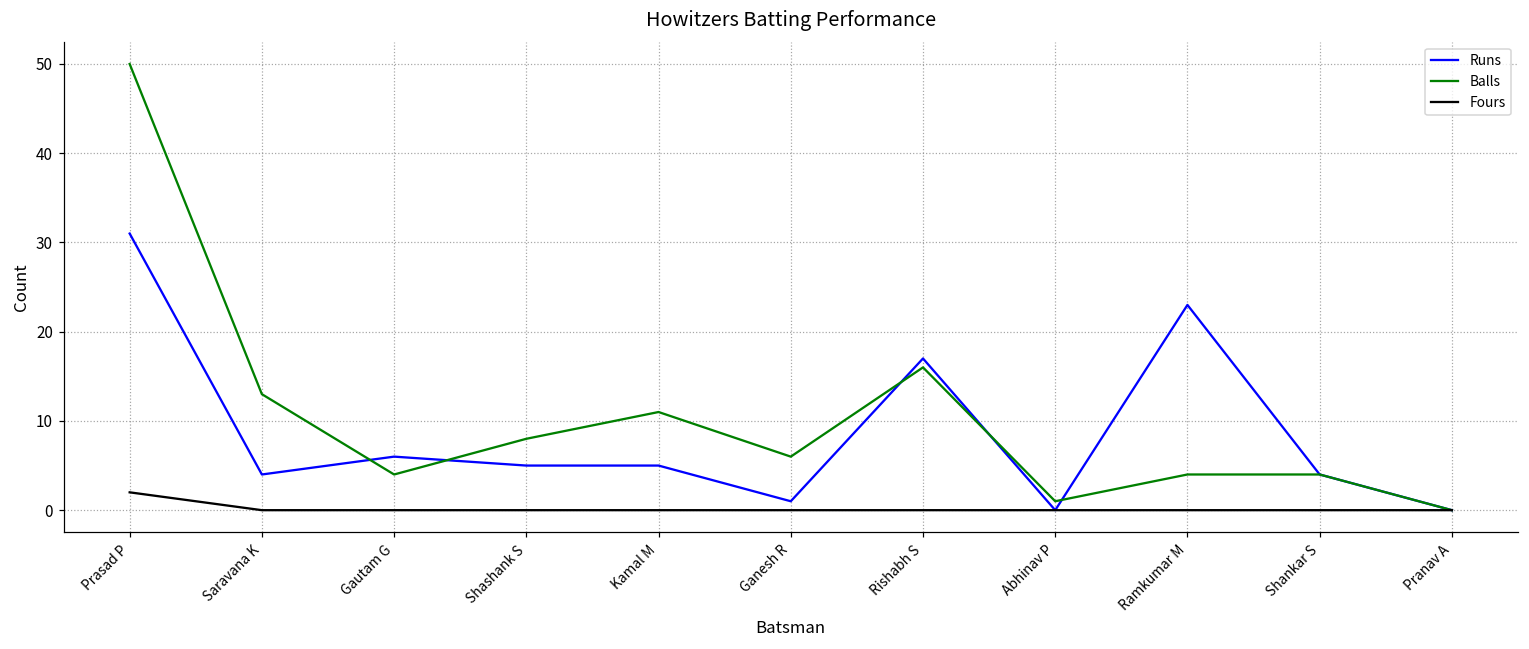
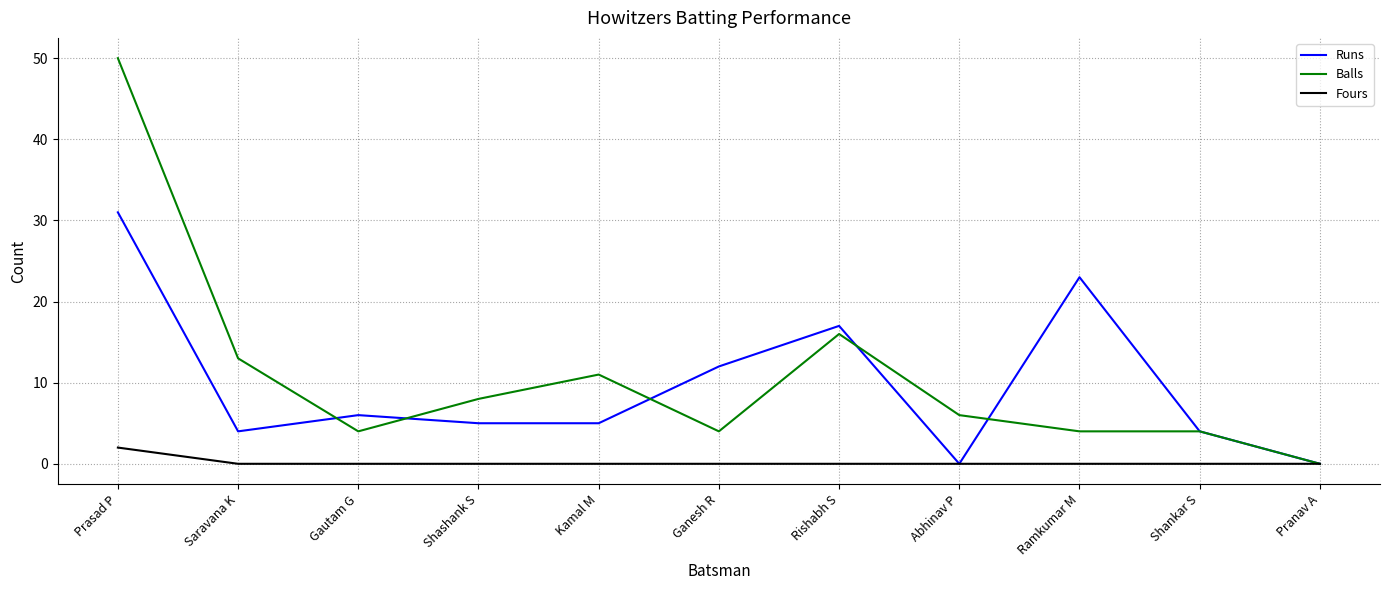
  {
    "Runs": {
      "Prasad P": 31,
      "Saravana K": 4,
      "Gautam G": 6,
      "Shashank S": 5,
      "Kamal M": 5,
-     "Ganesh R": 1,
+     "Ganesh R": 12,
      "Rishabh S": 17,
      "Ramkumar M": 23
    },
    "Balls": {
      "Prasad P": 50,
      "Saravana K": 13,
      "Gautam G": 4,
      "Shashank S": 8,
      "Kamal M": 11,
-     "Ganesh R": 6,
+     "Ganesh R": 4,
      "Rishabh S": 16,
-     "Abhinav P": 1,
+     "Abhinav P": 6,
      "Ramkumar M": 4
    },
    "Fours": {
      "Prasad P": 2,
      "Saravana K": 0,
      "Gautam G": 0,
      "Shashank S": 0,
      "Kamal M": 0,
      "Ganesh R": 0,
      "Rishabh S": 0,
      "Ramkumar M": 0,
      "Shankar S": 0
    }
  }
